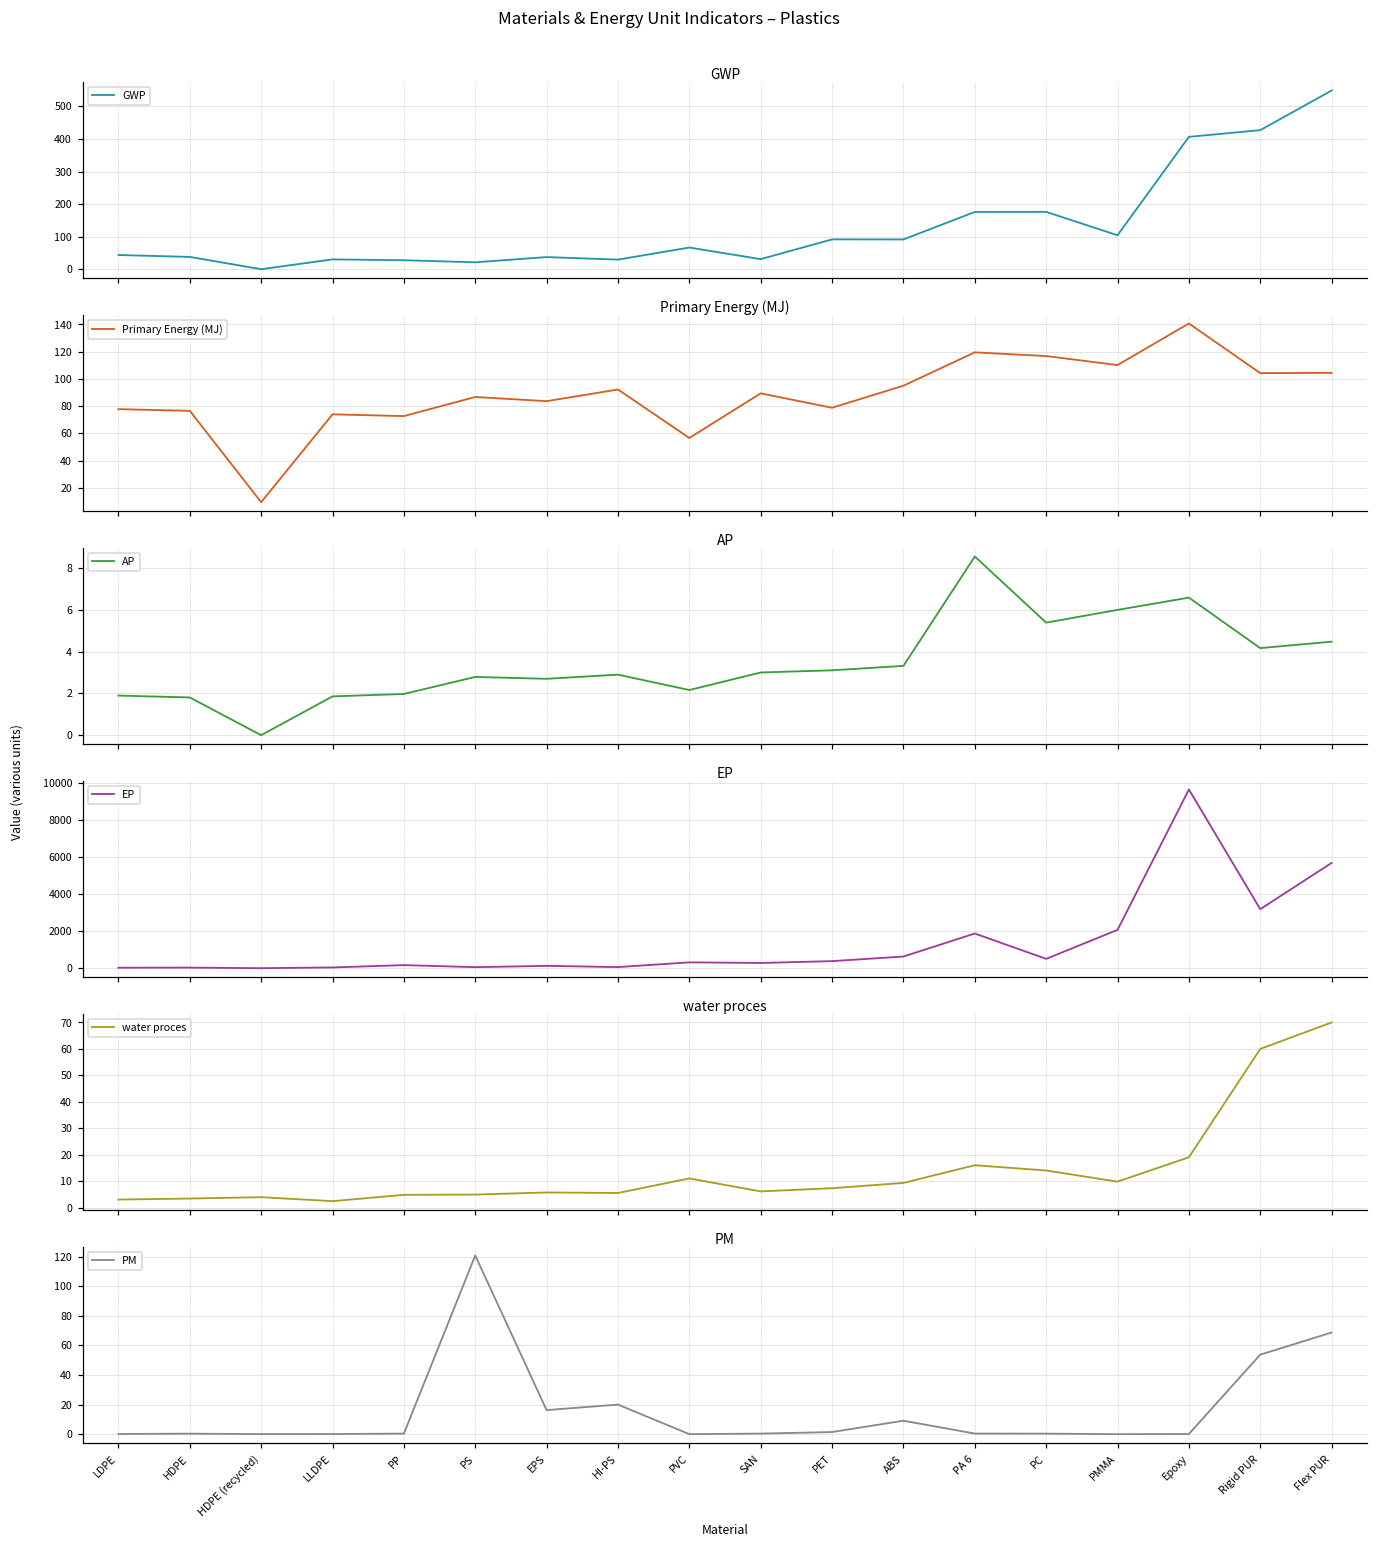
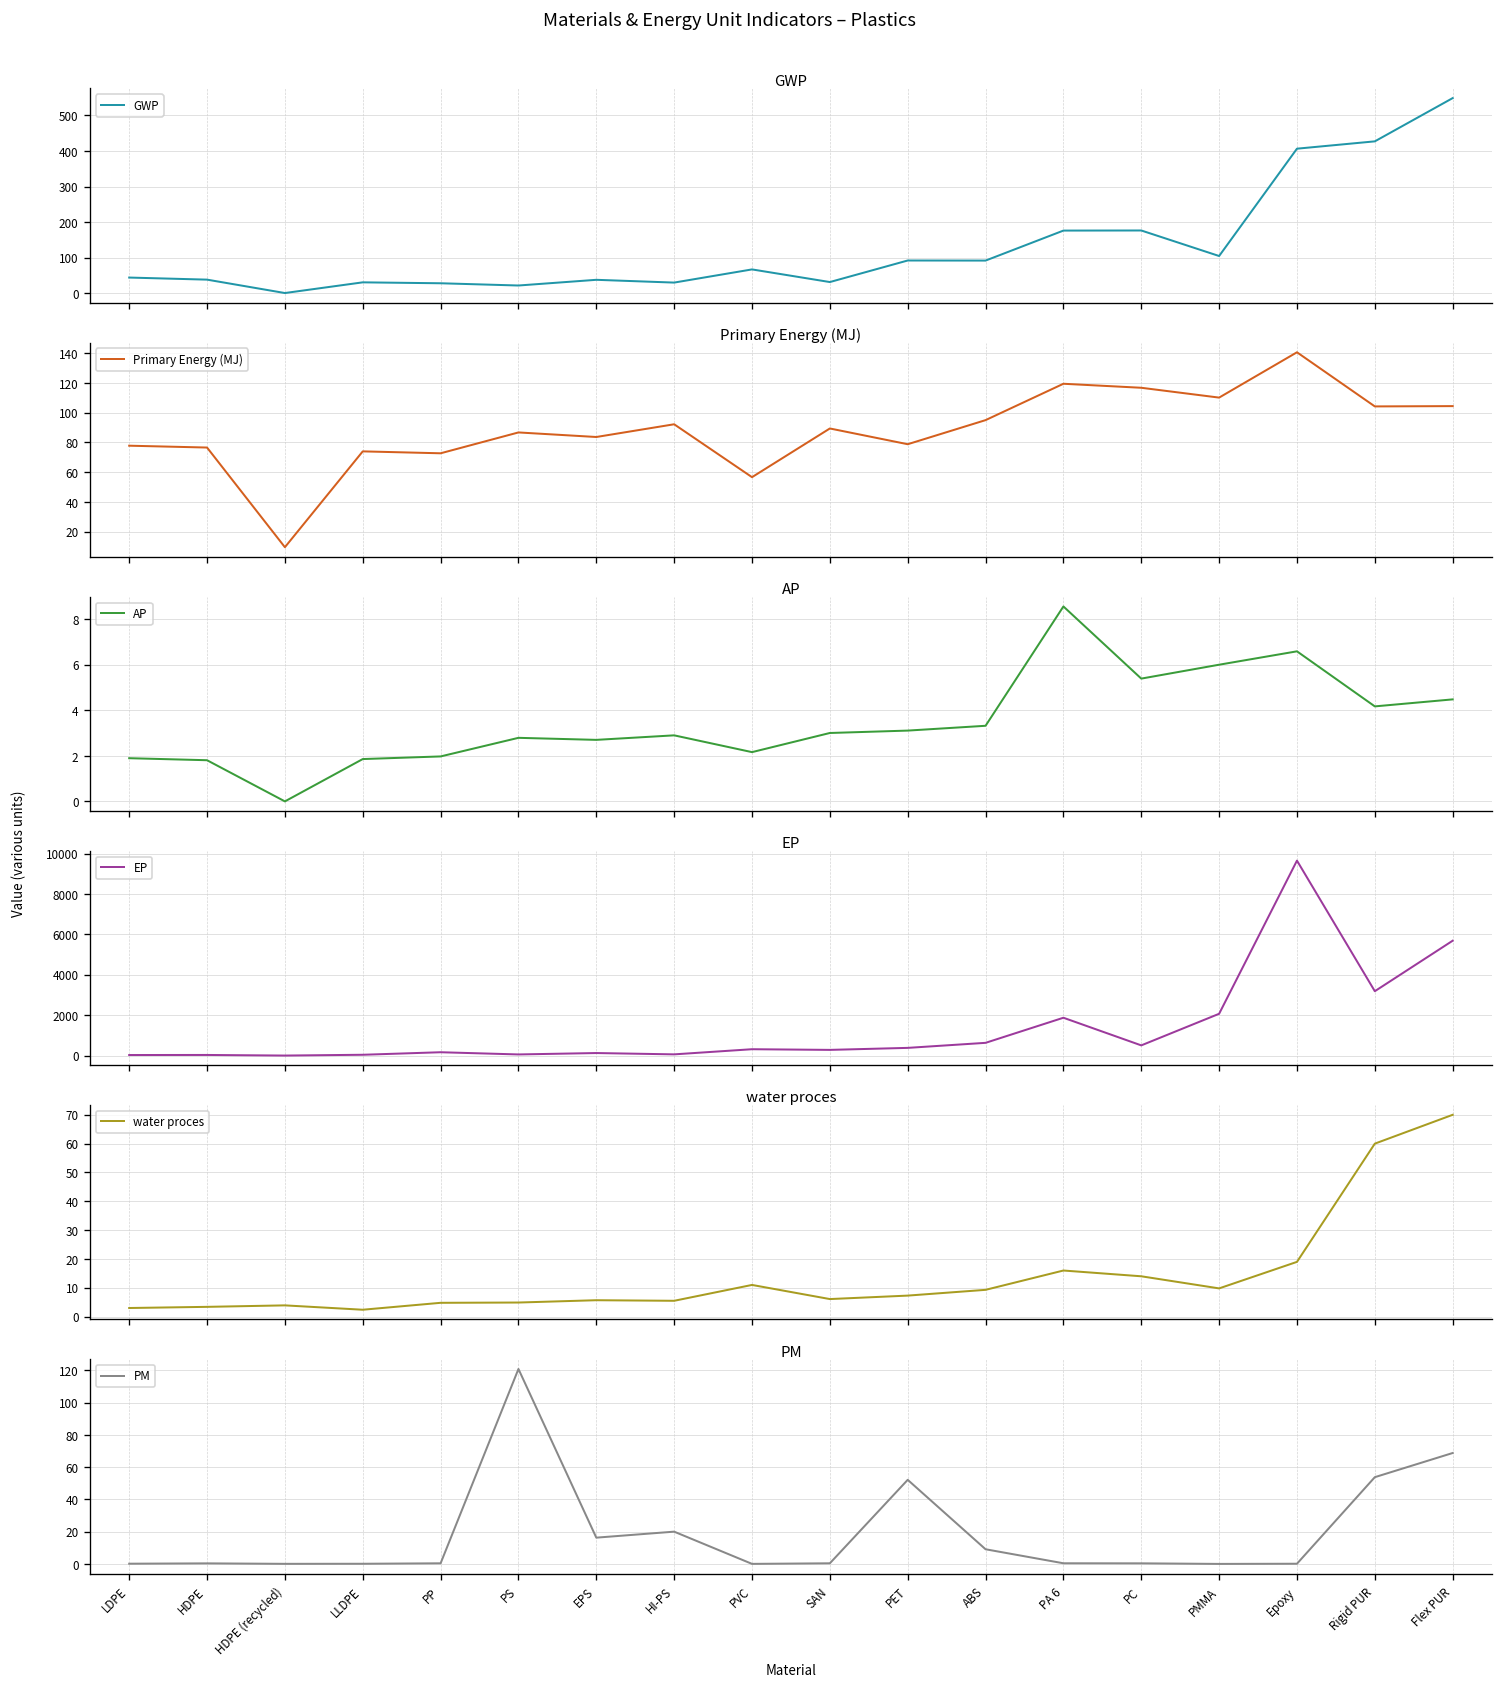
  {
    "PM": {
      "LDPE": 0,
      "HDPE": 0,
      "HDPE (recycled)": 0,
      "LLDPE": 0,
      "PP": 0,
      "PS": 121,
      "EPS": 16,
      "HI-PS": 20,
      "PVC": 0,
      "SAN": 0,
-     "PET": 1,
+     "PET": 52,
      "ABS": 9,
      "PA 6": 0,
      "PC": 0,
      "PMMA": 0,
      "Epoxy": 0,
      "Rigid PUR": 54,
      "Flex PUR": 69
    }
  }
